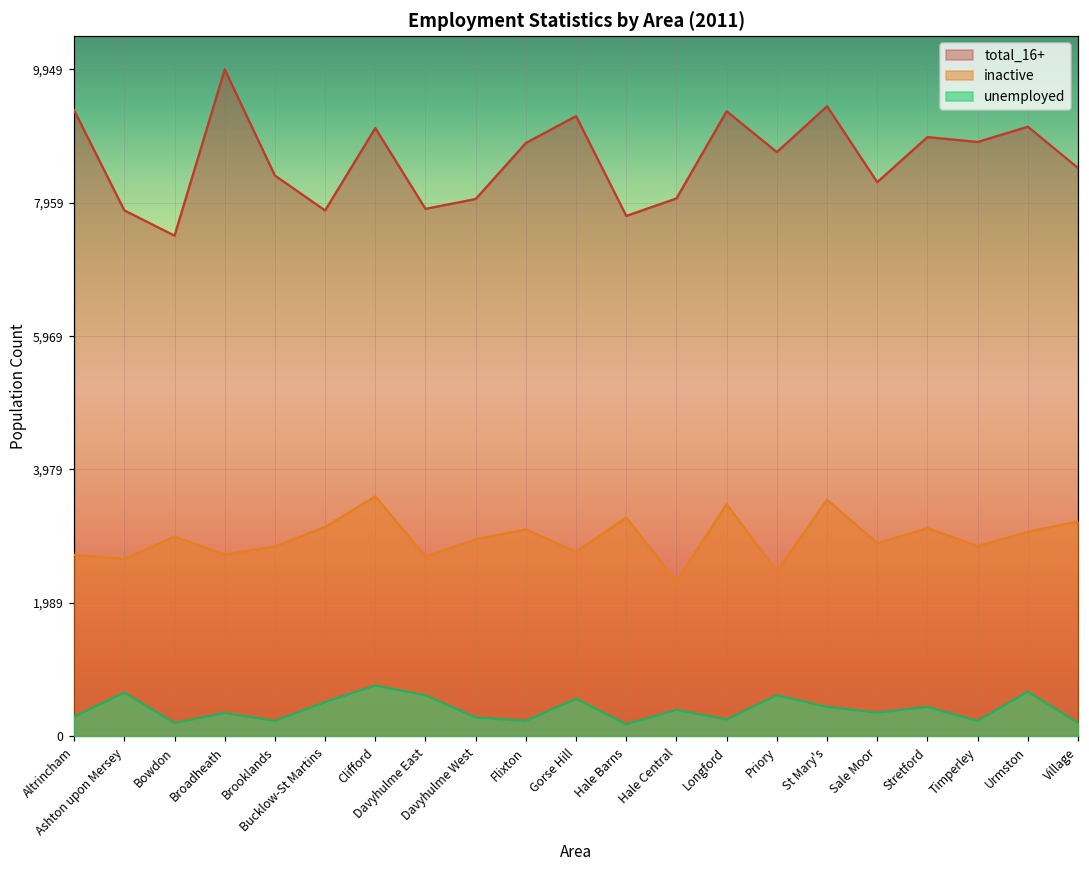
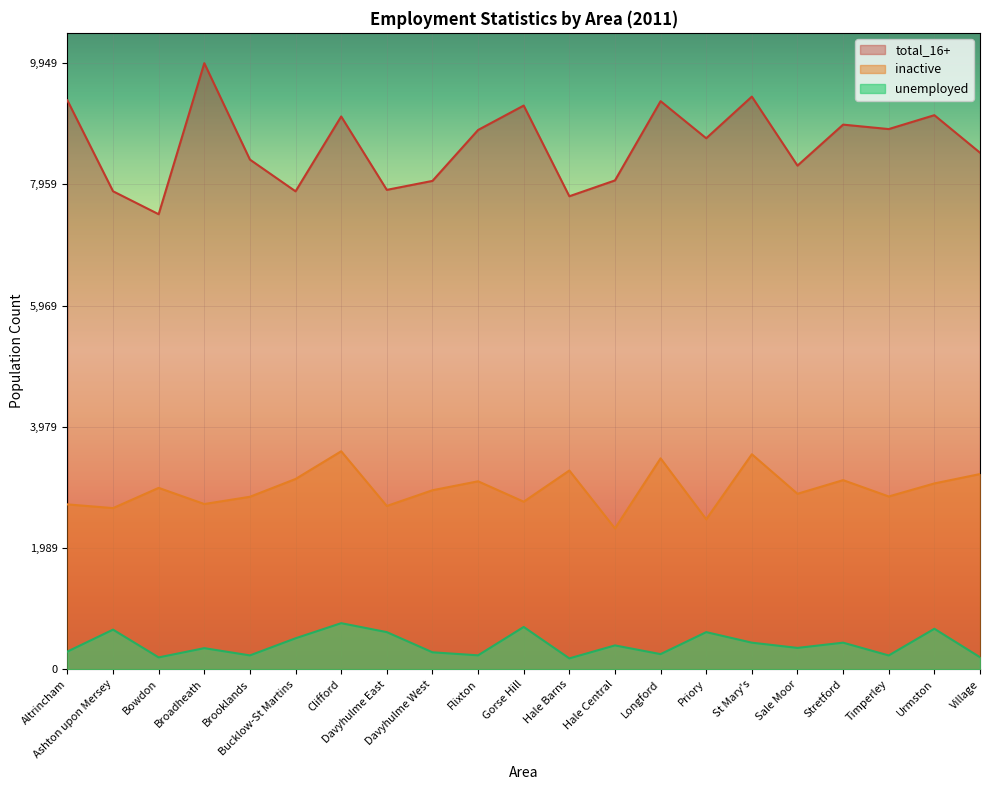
  {
    "unemployed": {
      "Altrincham": 300,
      "Ashton upon Mersey": 700,
      "Bowdon": 200,
      "Broadheath": 300,
      "Brooklands": 200,
      "Bucklow-St Martins": 500,
      "Clifford": 800,
      "Davyhulme East": 600,
      "Davyhulme West": 300,
      "Flixton": 200,
-     "Gorse Hill": 600,
+     "Gorse Hill": 700,
      "Hale Barns": 200,
      "Hale Central": 400,
      "Longford": 200,
      "Priory": 600,
      "St Mary's": 400,
      "Sale Moor": 400,
      "Stretford": 400,
      "Timperley": 200,
      "Urmston": 700,
      "Village": 200
    }
  }
